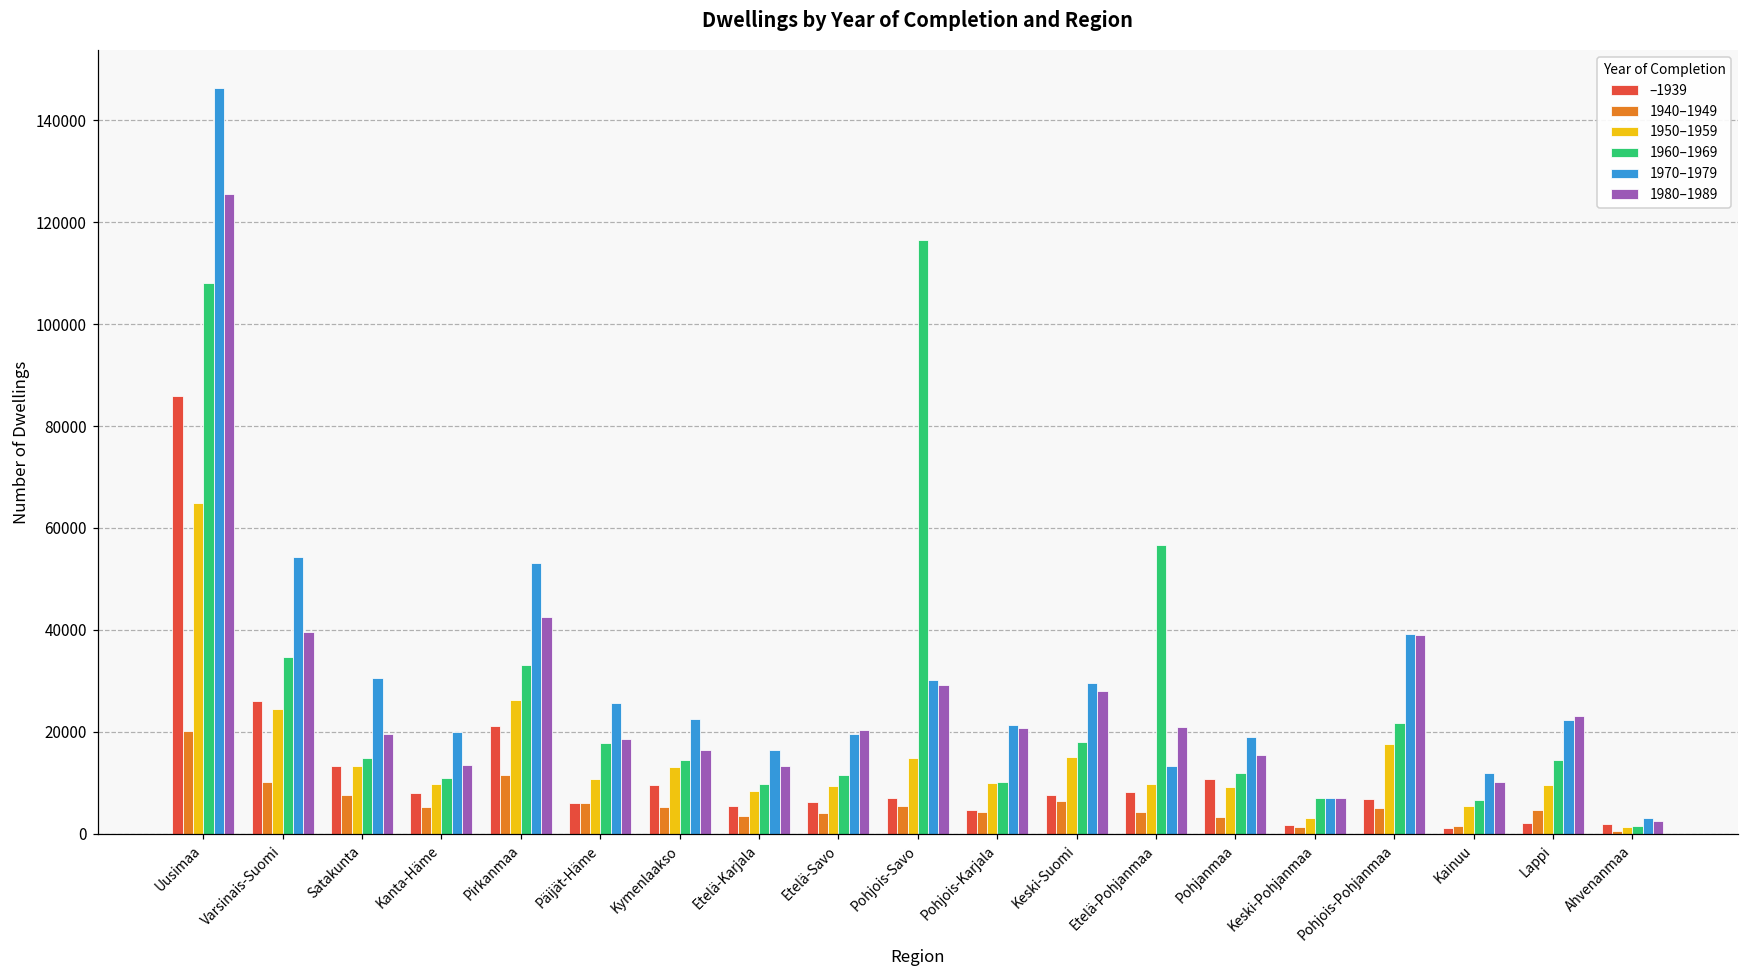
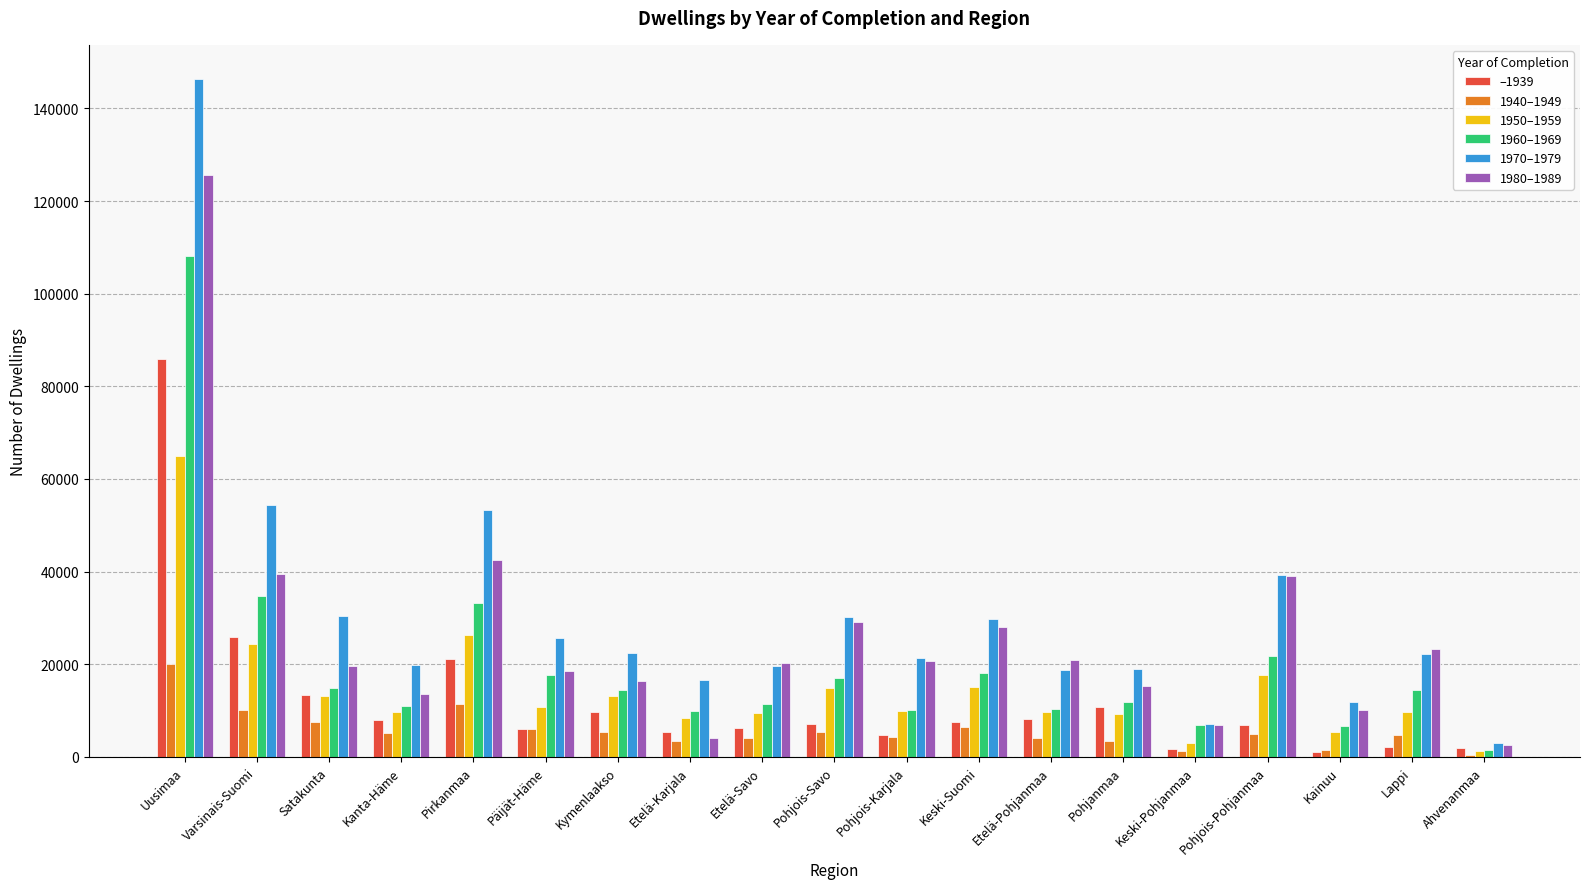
  {
    "1950–1959": {
      "Uusimaa": 65000,
      "Varsinais-Suomi": 24000,
      "Satakunta": 13000,
      "Kanta-Häme": 10000,
      "Pirkanmaa": 26000,
      "Päijät-Häme": 11000,
      "Kymenlaakso": 13000,
      "Etelä-Karjala": 8000,
      "Etelä-Savo": 9000,
      "Pohjois-Savo": 15000,
      "Pohjois-Karjala": 10000,
      "Keski-Suomi": 15000,
      "Etelä-Pohjanmaa": 10000,
      "Pohjanmaa": 9000,
      "Keski-Pohjanmaa": 3000,
      "Pohjois-Pohjanmaa": 18000,
      "Kainuu": 5000,
      "Lappi": 10000,
      "Ahvenanmaa": 1000
    },
    "1960–1969": {
      "Uusimaa": 108000,
      "Varsinais-Suomi": 35000,
      "Satakunta": 15000,
      "Kanta-Häme": 11000,
      "Pirkanmaa": 33000,
      "Päijät-Häme": 18000,
      "Kymenlaakso": 15000,
      "Etelä-Karjala": 10000,
      "Etelä-Savo": 11000,
-     "Pohjois-Savo": 117000,
+     "Pohjois-Savo": 17000,
      "Pohjois-Karjala": 10000,
      "Keski-Suomi": 18000,
-     "Etelä-Pohjanmaa": 57000,
+     "Etelä-Pohjanmaa": 10000,
      "Pohjanmaa": 12000,
      "Keski-Pohjanmaa": 7000,
      "Pohjois-Pohjanmaa": 22000,
      "Kainuu": 7000,
      "Lappi": 14000,
      "Ahvenanmaa": 2000
    },
    "1970–1979": {
      "Uusimaa": 146000,
      "Varsinais-Suomi": 54000,
      "Satakunta": 30000,
      "Kanta-Häme": 20000,
      "Pirkanmaa": 53000,
      "Päijät-Häme": 26000,
      "Kymenlaakso": 23000,
      "Etelä-Karjala": 16000,
      "Etelä-Savo": 20000,
      "Pohjois-Savo": 30000,
      "Pohjois-Karjala": 21000,
      "Keski-Suomi": 30000,
-     "Etelä-Pohjanmaa": 13000,
+     "Etelä-Pohjanmaa": 19000,
      "Pohjanmaa": 19000,
      "Keski-Pohjanmaa": 7000,
      "Pohjois-Pohjanmaa": 39000,
      "Kainuu": 12000,
      "Lappi": 22000,
      "Ahvenanmaa": 3000
    },
    "1980–1989": {
      "Uusimaa": 126000,
      "Varsinais-Suomi": 40000,
      "Satakunta": 20000,
      "Kanta-Häme": 14000,
      "Pirkanmaa": 43000,
      "Päijät-Häme": 19000,
      "Kymenlaakso": 16000,
-     "Etelä-Karjala": 13000,
+     "Etelä-Karjala": 4000,
      "Etelä-Savo": 20000,
      "Pohjois-Savo": 29000,
      "Pohjois-Karjala": 21000,
      "Keski-Suomi": 28000,
      "Etelä-Pohjanmaa": 21000,
      "Pohjanmaa": 15000,
      "Keski-Pohjanmaa": 7000,
      "Pohjois-Pohjanmaa": 39000,
      "Kainuu": 10000,
      "Lappi": 23000,
      "Ahvenanmaa": 3000
    }
  }
